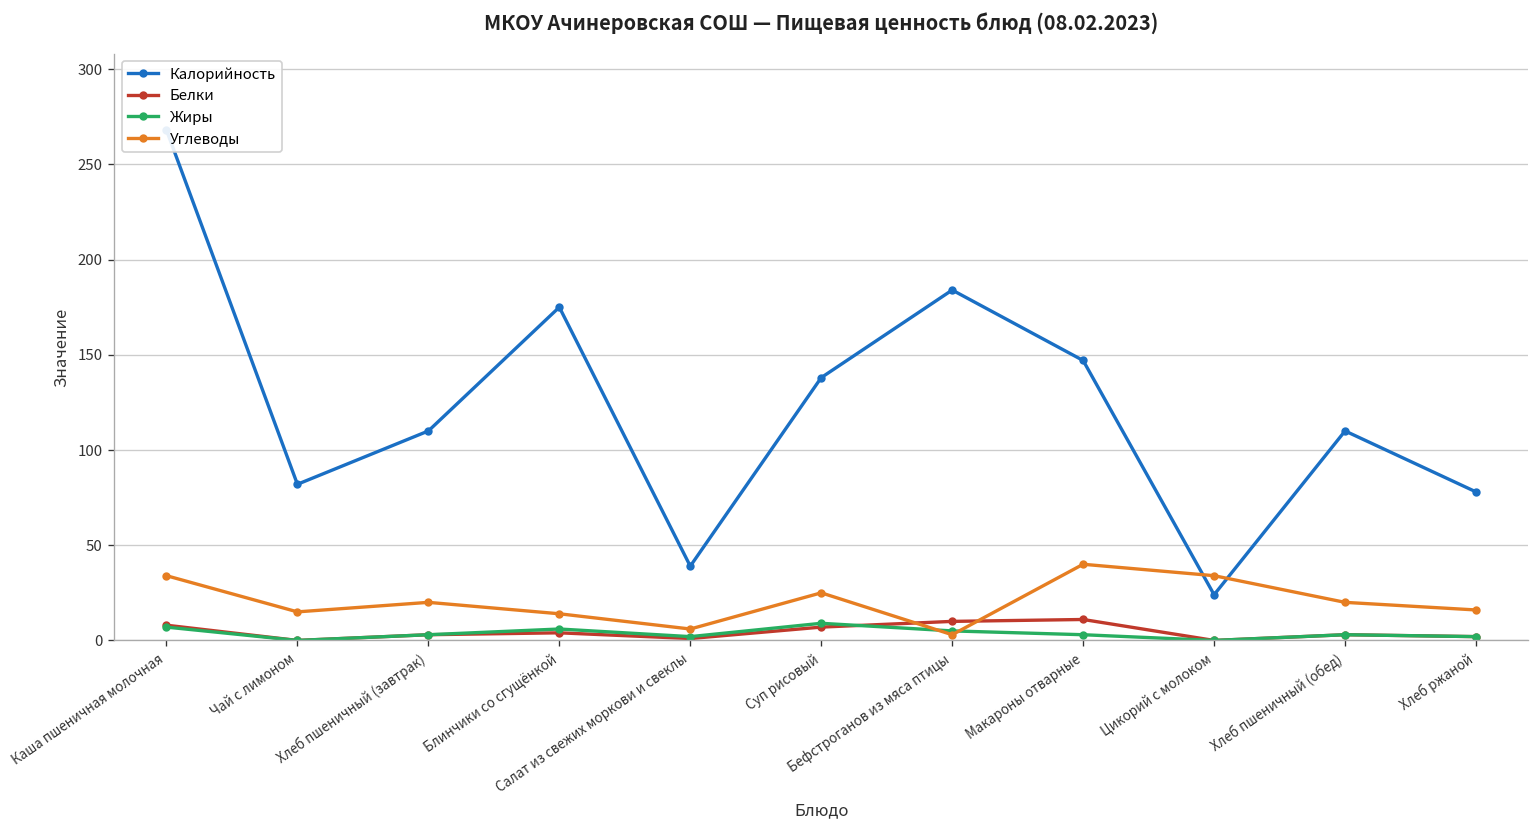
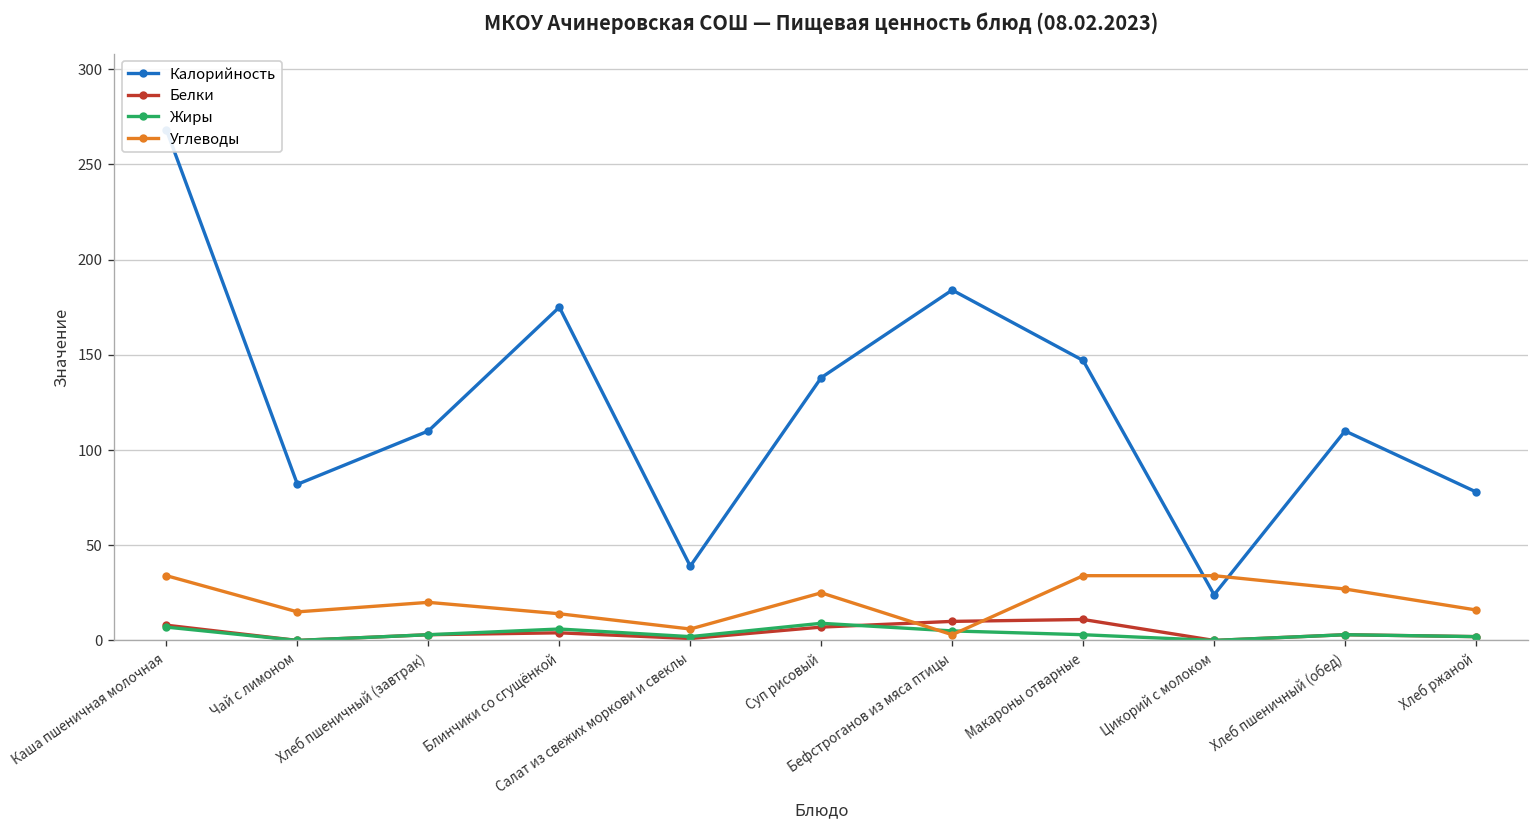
  {
    "Калорийность": {
      "Чай с лимоном": 82,
      "Хлеб пшеничный (завтрак)": 110,
      "Блинчики со сгущёнкой": 175,
      "Салат из свежих моркови и свеклы": 39,
      "Суп рисовый": 138,
      "Бефстроганов из мяса птицы": 184,
      "Макароны отварные": 147,
      "Цикорий с молоком": 24,
      "Хлеб пшеничный (обед)": 110,
      "Хлеб ржаной": 78
    },
    "Белки": {
      "Блинчики со сгущёнкой": 4,
      "Суп рисовый": 7,
      "Бефстроганов из мяса птицы": 10,
      "Макароны отварные": 11
    },
    "Жиры": {
      "Блинчики со сгущёнкой": 6,
      "Суп рисовый": 9,
      "Бефстроганов из мяса птицы": 5,
      "Макароны отварные": 3
    },
    "Углеводы": {
      "Каша пшеничная молочная": 34,
      "Чай с лимоном": 15,
      "Хлеб пшеничный (завтрак)": 20,
      "Блинчики со сгущёнкой": 14,
      "Салат из свежих моркови и свеклы": 6,
      "Суп рисовый": 25,
      "Бефстроганов из мяса птицы": 3,
-     "Макароны отварные": 40,
+     "Макароны отварные": 34,
      "Цикорий с молоком": 34,
-     "Хлеб пшеничный (обед)": 20,
+     "Хлеб пшеничный (обед)": 27,
      "Хлеб ржаной": 16
    }
  }
